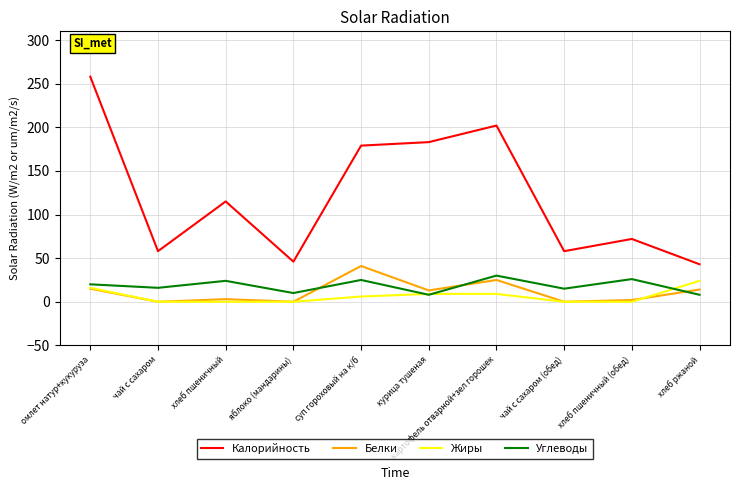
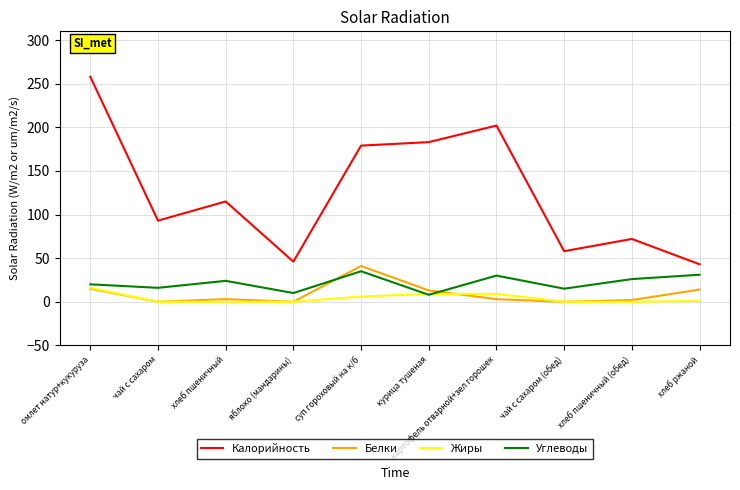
  {
    "Калорийность": {
      "омлет натур+кукуруза": 260,
-     "чай с сахаром": 60,
+     "чай с сахаром": 90,
      "хлеб пшеничный": 120,
      "яблоко (мандарины)": 50,
      "суп гороховый на к/б": 180,
      "курица тушеная": 180,
      "картофель отварной+зел горошек": 200,
      "чай с сахаром (обед)": 60,
      "хлеб пшеничный (обед)": 70,
      "хлеб ржаной": 40
    },
    "Белки": {
      "хлеб пшеничный": 0,
      "суп гороховый на к/б": 40,
      "курица тушеная": 10,
-     "картофель отварной+зел горошек": 30,
+     "картофель отварной+зел горошек": 0,
      "хлеб ржаной": 10
    },
    "Жиры": {
      "хлеб пшеничный": 0,
      "суп гороховый на к/б": 10,
      "картофель отварной+зел горошек": 10,
-     "хлеб ржаной": 20
+     "хлеб ржаной": 0
    },
    "Углеводы": {
      "омлет натур+кукуруза": 20,
      "чай с сахаром": 20,
      "хлеб пшеничный": 20,
      "яблоко (мандарины)": 10,
-     "суп гороховый на к/б": 30,
+     "суп гороховый на к/б": 40,
      "картофель отварной+зел горошек": 30,
      "чай с сахаром (обед)": 20,
      "хлеб пшеничный (обед)": 30,
-     "хлеб ржаной": 10
+     "хлеб ржаной": 30
    }
  }
